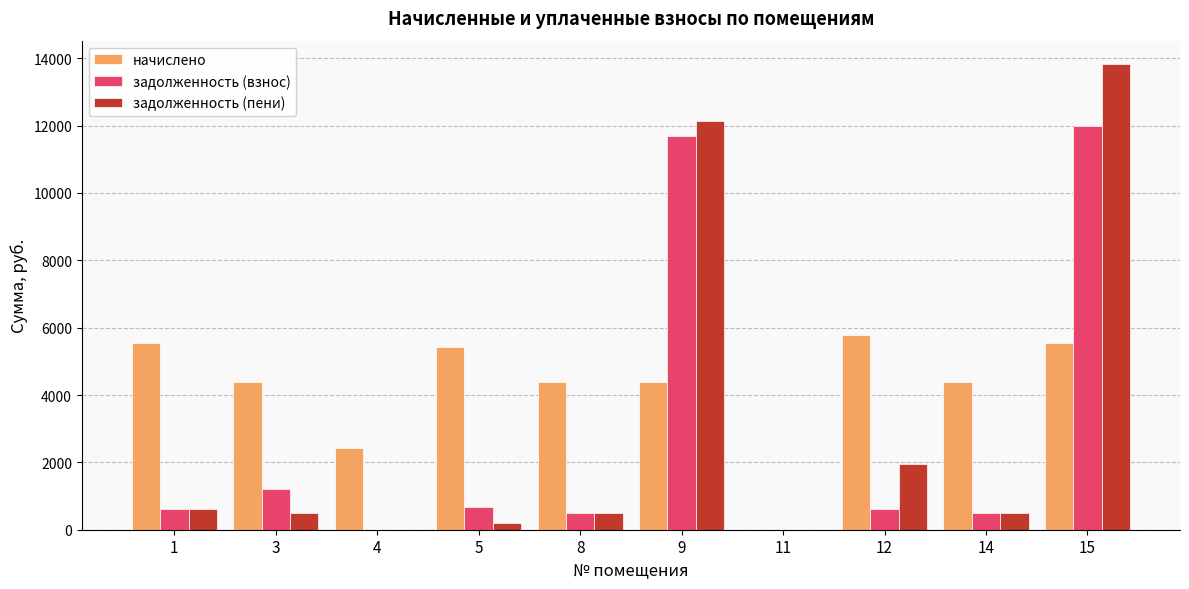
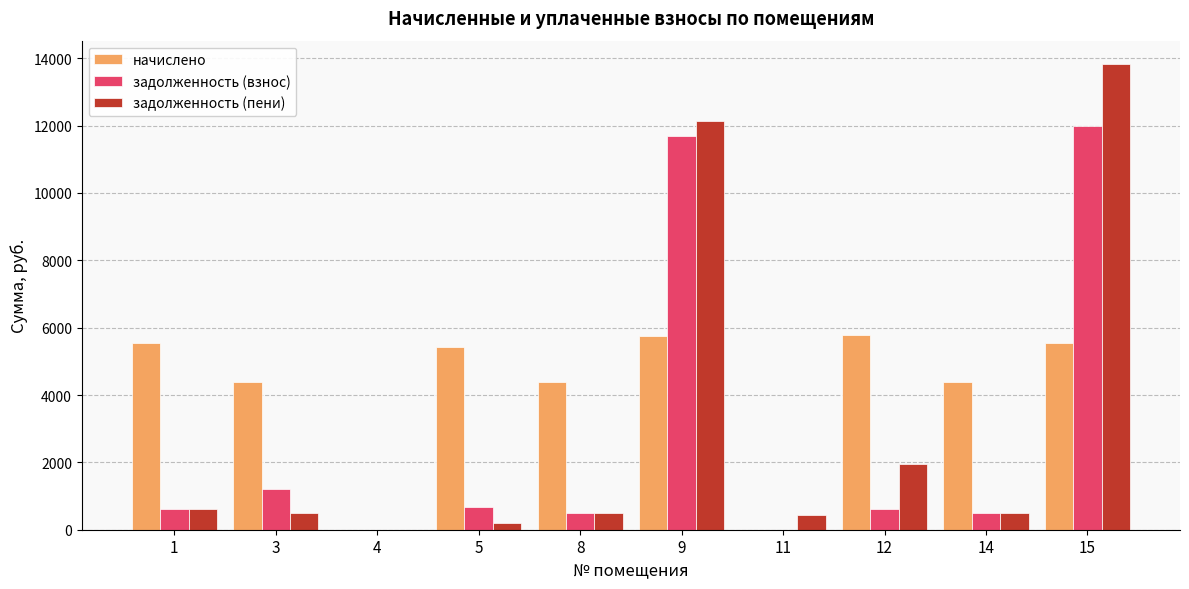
  {
    "начислено": {
      "1": 5500,
      "3": 4400,
-     "4": 2400,
+     "4": 0,
      "5": 5400,
      "8": 4400,
-     "9": 4400,
+     "9": 5700,
      "11": 0,
      "12": 5800,
      "14": 4400,
      "15": 5600
    },
    "задолженность (взнос)": {
      "1": 600,
      "3": 1200,
      "4": 0,
      "5": 700,
      "8": 500,
      "9": 11700,
      "11": 0,
      "12": 600,
      "14": 500,
      "15": 12000
    },
    "задолженность (пени)": {
      "1": 600,
      "3": 500,
      "4": 0,
      "5": 200,
      "8": 500,
      "9": 12100,
-     "11": 0,
+     "11": 400,
      "12": 2000,
      "14": 500,
      "15": 13800
    }
  }
